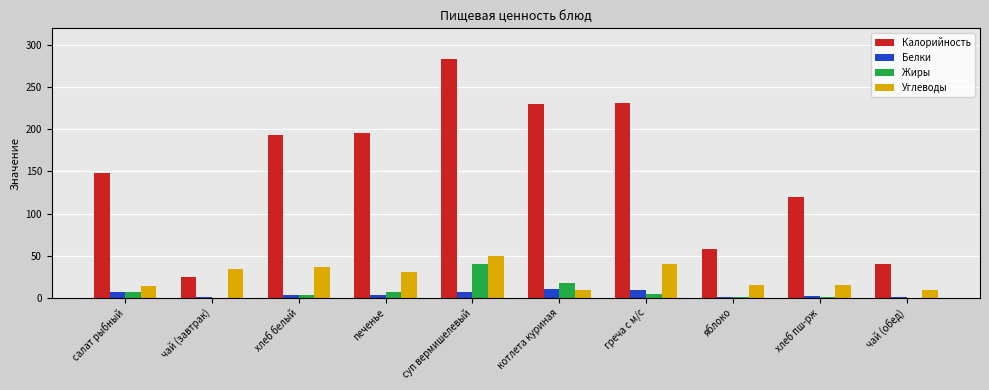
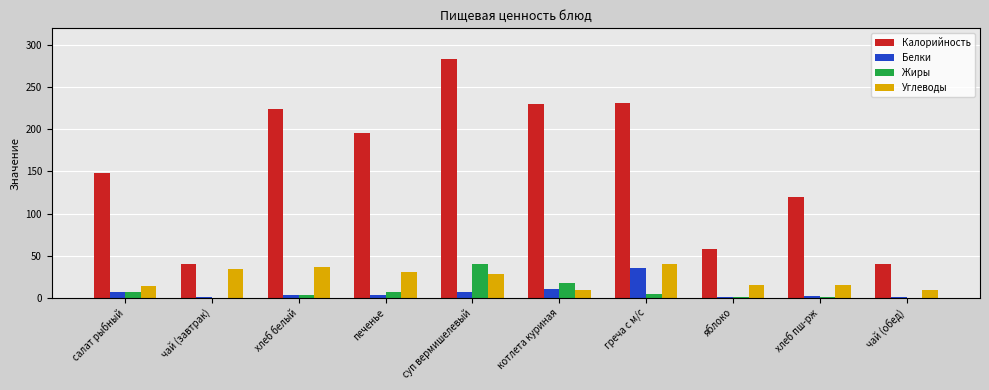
  {
    "Калорийность": {
      "салат рыбный": 150,
-     "чай (завтрак)": 30,
-     "хлеб белый": 190,
+     "чай (завтрак)": 40,
+     "хлеб белый": 220,
      "печенье": 200,
      "суп вермишелевый": 280,
      "котлета куриная": 230,
      "греча с м/с": 230,
      "яблоко": 60,
      "хлеб пш-рж": 120,
      "чай (обед)": 40
    },
    "Белки": {
      "салат рыбный": 10,
      "хлеб белый": 0,
      "суп вермишелевый": 10,
      "котлета куриная": 10,
-     "греча с м/с": 10
+     "греча с м/с": 30
    },
    "Жиры": {
      "салат рыбный": 10,
      "чай (завтрак)": 0,
      "хлеб белый": 0,
      "печенье": 10,
      "суп вермишелевый": 40,
      "котлета куриная": 20,
      "греча с м/с": 0,
      "чай (обед)": 0
    },
    "Углеводы": {
      "салат рыбный": 10,
      "чай (завтрак)": 30,
      "хлеб белый": 40,
      "печенье": 30,
-     "суп вермишелевый": 50,
+     "суп вермишелевый": 30,
      "котлета куриная": 10,
      "греча с м/с": 40,
      "яблоко": 20,
      "хлеб пш-рж": 10,
      "чай (обед)": 10
    }
  }
